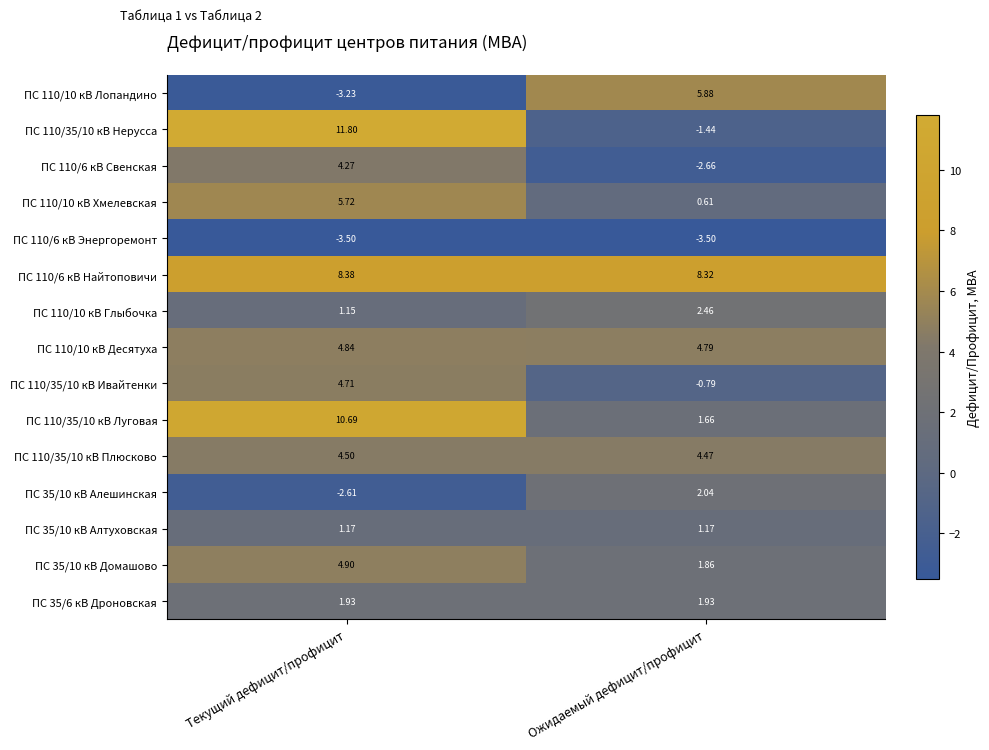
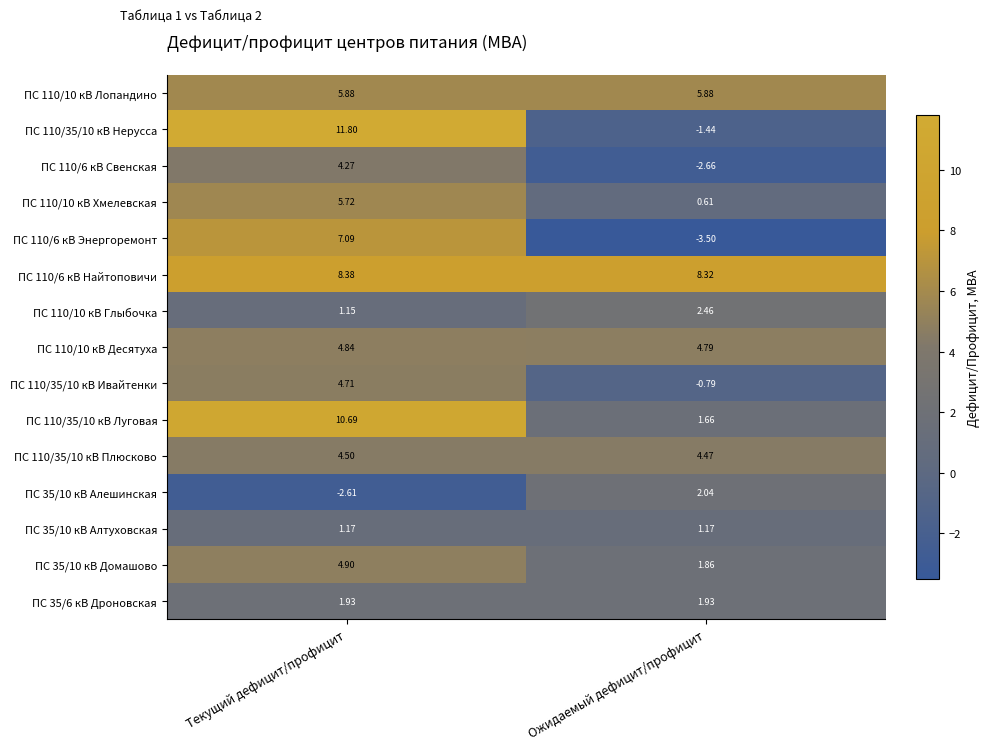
  {
    "ПС 110/10 кВ Лопандино": {
-     "Текущий дефицит/профицит": -3.23,
+     "Текущий дефицит/профицит": 5.88,
      "Ожидаемый дефицит/профицит": 5.88
    },
    "ПС 110/35/10 кВ Нерусса": {
      "Текущий дефицит/профицит": 11.80,
      "Ожидаемый дефицит/профицит": -1.44
    },
    "ПС 110/6 кВ Свенская": {
      "Текущий дефицит/профицит": 4.27,
      "Ожидаемый дефицит/профицит": -2.66
    },
    "ПС 110/10 кВ Хмелевская": {
      "Текущий дефицит/профицит": 5.72,
      "Ожидаемый дефицит/профицит": 0.61
    },
    "ПС 110/6 кВ Энергоремонт": {
-     "Текущий дефицит/профицит": -3.50,
+     "Текущий дефицит/профицит": 7.09,
      "Ожидаемый дефицит/профицит": -3.50
    },
    "ПС 110/6 кВ Найтоповичи": {
      "Текущий дефицит/профицит": 8.38,
      "Ожидаемый дефицит/профицит": 8.32
    },
    "ПС 110/10 кВ Глыбочка": {
      "Текущий дефицит/профицит": 1.15,
      "Ожидаемый дефицит/профицит": 2.46
    },
    "ПС 110/10 кВ Десятуха": {
      "Текущий дефицит/профицит": 4.84,
      "Ожидаемый дефицит/профицит": 4.79
    },
    "ПС 110/35/10 кВ Ивайтенки": {
      "Текущий дефицит/профицит": 4.71,
      "Ожидаемый дефицит/профицит": -0.79
    },
    "ПС 110/35/10 кВ Луговая": {
      "Текущий дефицит/профицит": 10.69,
      "Ожидаемый дефицит/профицит": 1.66
    },
    "ПС 110/35/10 кВ Плюсково": {
      "Текущий дефицит/профицит": 4.50,
      "Ожидаемый дефицит/профицит": 4.47
    },
    "ПС 35/10 кВ Алешинская": {
      "Текущий дефицит/профицит": -2.61,
      "Ожидаемый дефицит/профицит": 2.04
    },
    "ПС 35/10 кВ Алтуховская": {
      "Текущий дефицит/профицит": 1.17,
      "Ожидаемый дефицит/профицит": 1.17
    },
    "ПС 35/10 кВ Домашово": {
      "Текущий дефицит/профицит": 4.90,
      "Ожидаемый дефицит/профицит": 1.86
    },
    "ПС 35/6 кВ Дроновская": {
      "Текущий дефицит/профицит": 1.93,
      "Ожидаемый дефицит/профицит": 1.93
    }
  }
